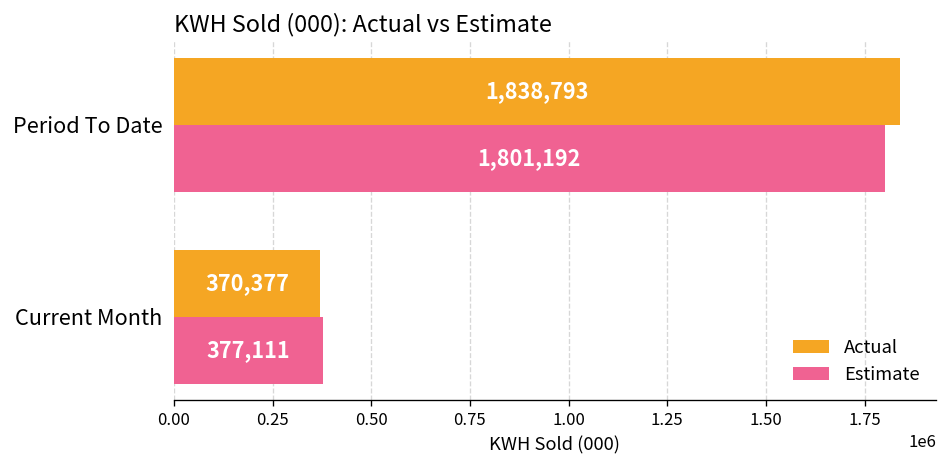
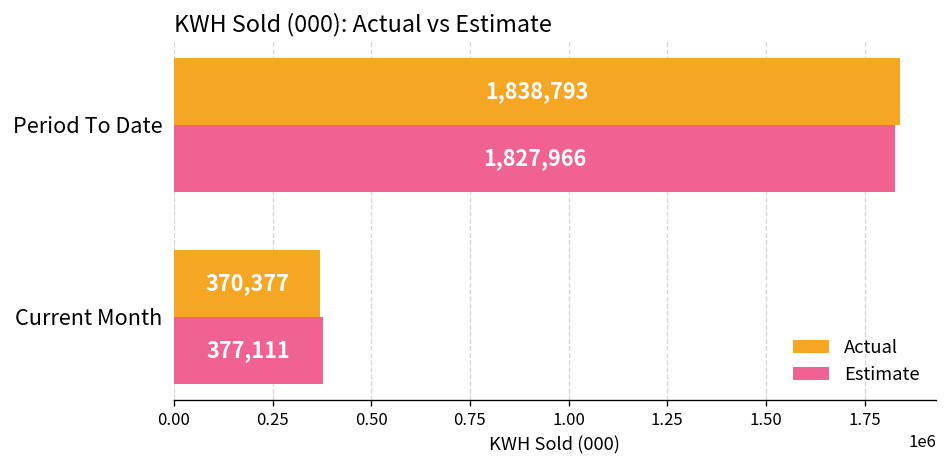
  {
    "Actual": {
      "Period To Date": "1,838,793",
      "Current Month": "370,377"
    },
    "Estimate": {
-     "Period To Date": "1,801,192",
+     "Period To Date": "1,827,966",
      "Current Month": "377,111"
    }
  }
